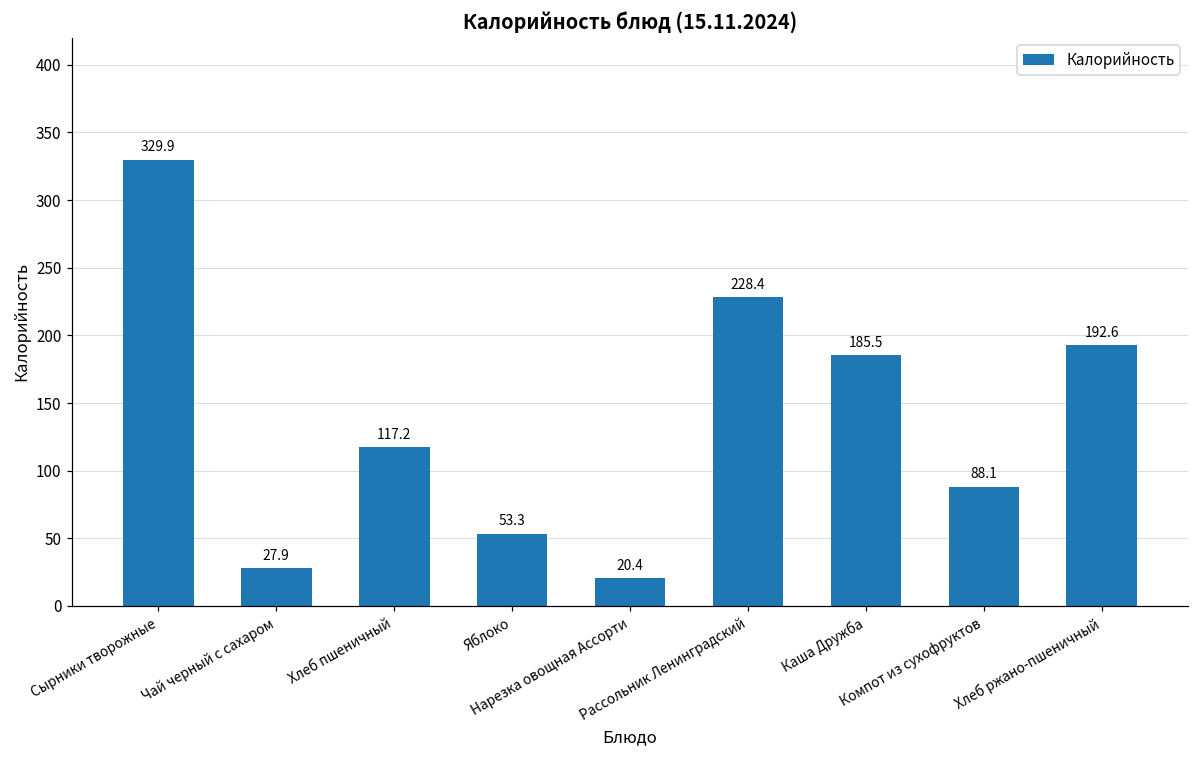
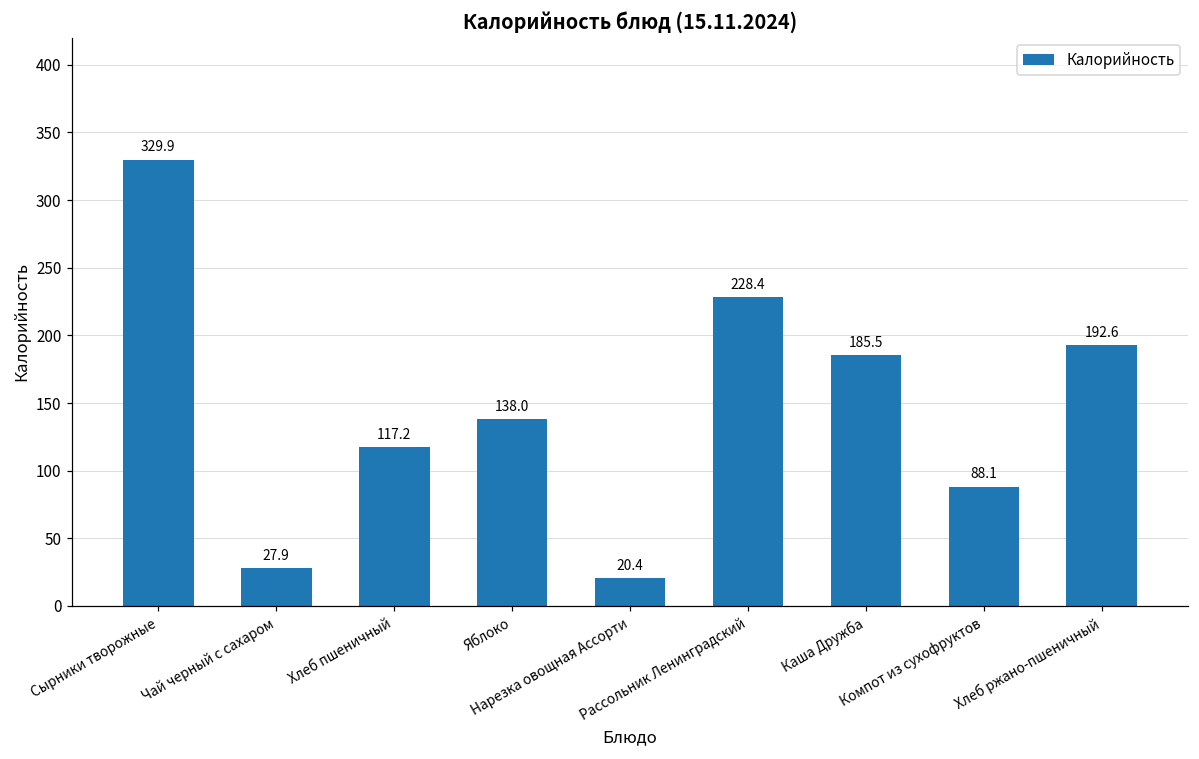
  {
    "Сырники творожные": 329.9,
    "Чай черный с сахаром": 27.9,
    "Хлеб пшеничный": 117.2,
-   "Яблоко": 53.3,
+   "Яблоко": 138.0,
    "Нарезка овощная Ассорти": 20.4,
    "Рассольник Ленинградский": 228.4,
    "Каша Дружба": 185.5,
    "Компот из сухофруктов": 88.1,
    "Хлеб ржано-пшеничный": 192.6
  }
